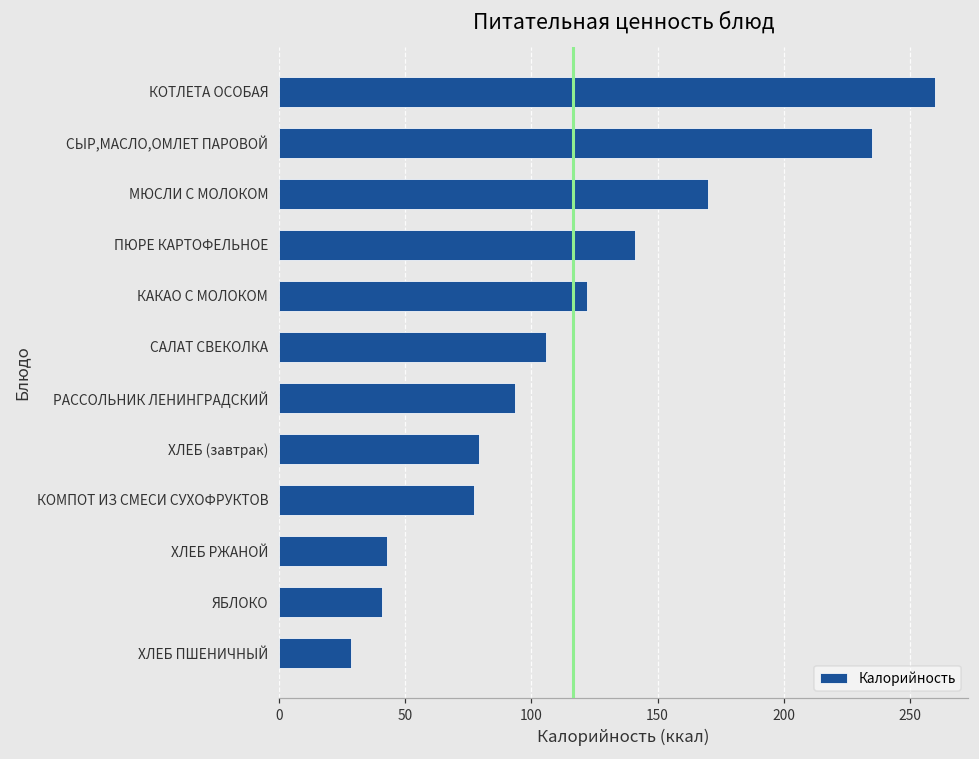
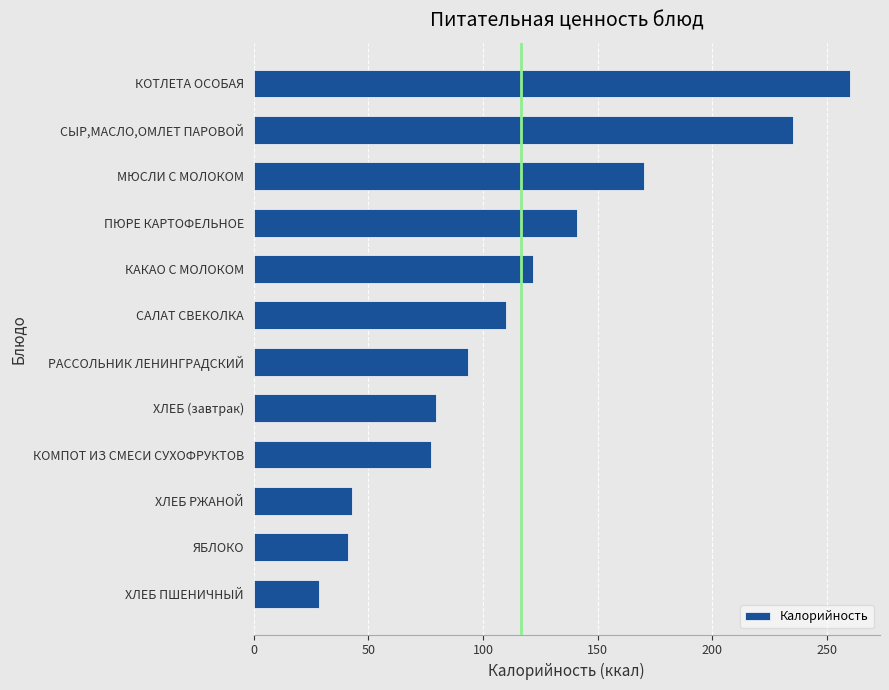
  {
    "КОТЛЕТА ОСОБАЯ": 260,
    "СЫР,МАСЛО,ОМЛЕТ ПАРОВОЙ": 235,
    "МЮСЛИ С МОЛОКОМ": 170,
    "ПЮРЕ КАРТОФЕЛЬНОЕ": 141,
    "КАКАО С МОЛОКОМ": 122,
-   "САЛАТ СВЕКОЛКА": 106,
+   "САЛАТ СВЕКОЛКА": 110,
    "РАССОЛЬНИК ЛЕНИНГРАДСКИЙ": 94,
    "ХЛЕБ (завтрак)": 79,
    "КОМПОТ ИЗ СМЕСИ СУХОФРУКТОВ": 77,
    "ХЛЕБ РЖАНОЙ": 43,
    "ЯБЛОКО": 41,
    "ХЛЕБ ПШЕНИЧНЫЙ": 29
  }
